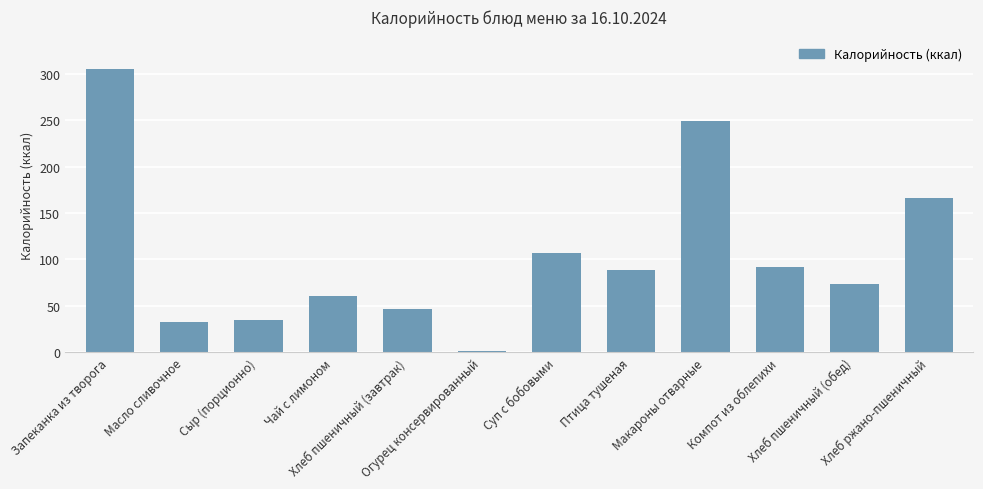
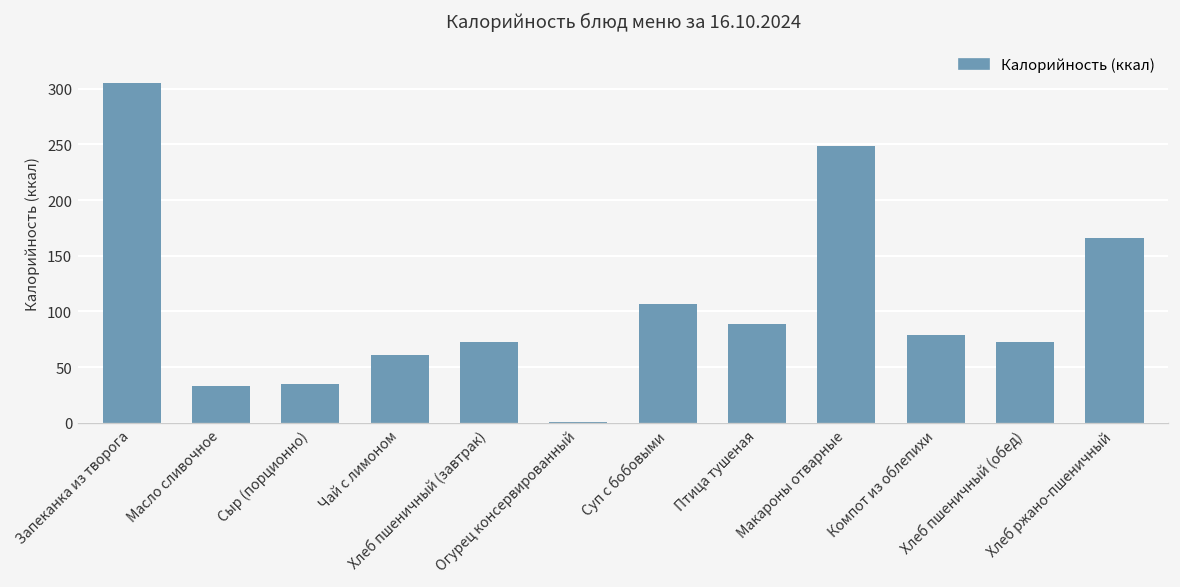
  {
    "Запеканка из творога": 310,
    "Масло сливочное": 30,
    "Сыр (порционно)": 40,
    "Чай с лимоном": 60,
-   "Хлеб пшеничный (завтрак)": 50,
+   "Хлеб пшеничный (завтрак)": 70,
    "Суп с бобовыми": 110,
    "Птица тушеная": 90,
    "Макароны отварные": 250,
-   "Компот из облепихи": 90,
+   "Компот из облепихи": 80,
    "Хлеб пшеничный (обед)": 70,
    "Хлеб ржано-пшеничный": 170
  }
